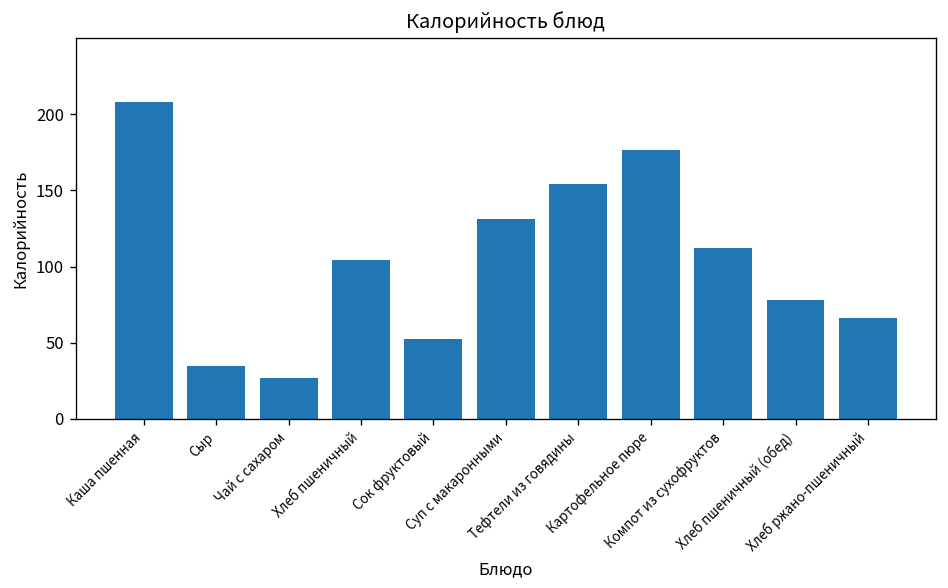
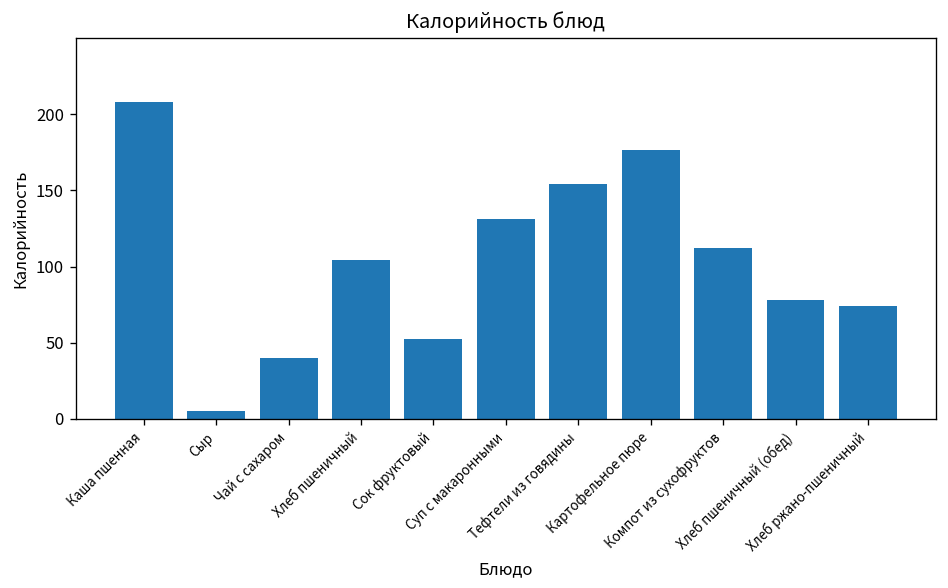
  {
    "Каша пшенная": 208,
-   "Сыр": 35,
-   "Чай с сахаром": 27,
+   "Сыр": 5,
+   "Чай с сахаром": 40,
    "Хлеб пшеничный": 104,
    "Сок фруктовый": 53,
    "Суп с макаронными": 131,
    "Тефтели из говядины": 154,
    "Картофельное пюре": 176,
    "Компот из сухофруктов": 112,
    "Хлеб пшеничный (обед)": 78,
-   "Хлеб ржано-пшеничный": 66
+   "Хлеб ржано-пшеничный": 74
  }
